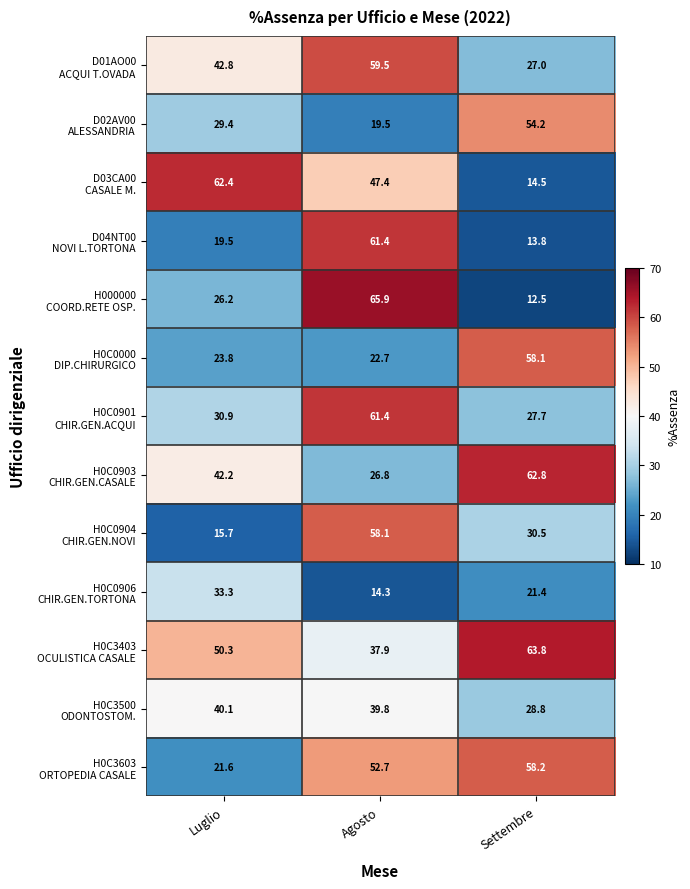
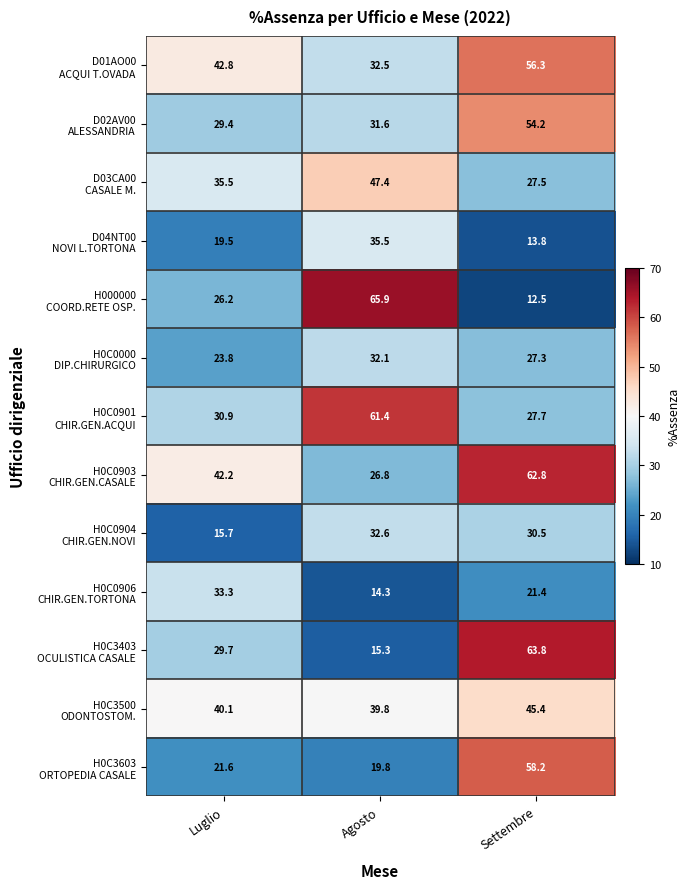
  {
    "D01AO00 ACQUI T.OVADA": {
      "Luglio": 42.8,
-     "Agosto": 59.5,
-     "Settembre": 27.0
+     "Agosto": 32.5,
+     "Settembre": 56.3
    },
    "D02AV00 ALESSANDRIA": {
      "Luglio": 29.4,
-     "Agosto": 19.5,
+     "Agosto": 31.6,
      "Settembre": 54.2
    },
    "D03CA00 CASALE M.": {
-     "Luglio": 62.4,
+     "Luglio": 35.5,
      "Agosto": 47.4,
-     "Settembre": 14.5
+     "Settembre": 27.5
    },
    "D04NT00 NOVI L.TORTONA": {
      "Luglio": 19.5,
-     "Agosto": 61.4,
+     "Agosto": 35.5,
      "Settembre": 13.8
    },
    "H000000 COORD.RETE OSP.": {
      "Luglio": 26.2,
      "Agosto": 65.9,
      "Settembre": 12.5
    },
    "H0C0000 DIP.CHIRURGICO": {
      "Luglio": 23.8,
-     "Agosto": 22.7,
-     "Settembre": 58.1
+     "Agosto": 32.1,
+     "Settembre": 27.3
    },
    "H0C0901 CHIR.GEN.ACQUI": {
      "Luglio": 30.9,
      "Agosto": 61.4,
      "Settembre": 27.7
    },
    "H0C0903 CHIR.GEN.CASALE": {
      "Luglio": 42.2,
      "Agosto": 26.8,
      "Settembre": 62.8
    },
    "H0C0904 CHIR.GEN.NOVI": {
      "Luglio": 15.7,
-     "Agosto": 58.1,
+     "Agosto": 32.6,
      "Settembre": 30.5
    },
    "H0C0906 CHIR.GEN.TORTONA": {
      "Luglio": 33.3,
      "Agosto": 14.3,
      "Settembre": 21.4
    },
    "H0C3403 OCULISTICA CASALE": {
-     "Luglio": 50.3,
-     "Agosto": 37.9,
+     "Luglio": 29.7,
+     "Agosto": 15.3,
      "Settembre": 63.8
    },
    "H0C3500 ODONTOSTOM.": {
      "Luglio": 40.1,
      "Agosto": 39.8,
-     "Settembre": 28.8
+     "Settembre": 45.4
    },
    "H0C3603 ORTOPEDIA CASALE": {
      "Luglio": 21.6,
-     "Agosto": 52.7,
+     "Agosto": 19.8,
      "Settembre": 58.2
    }
  }
